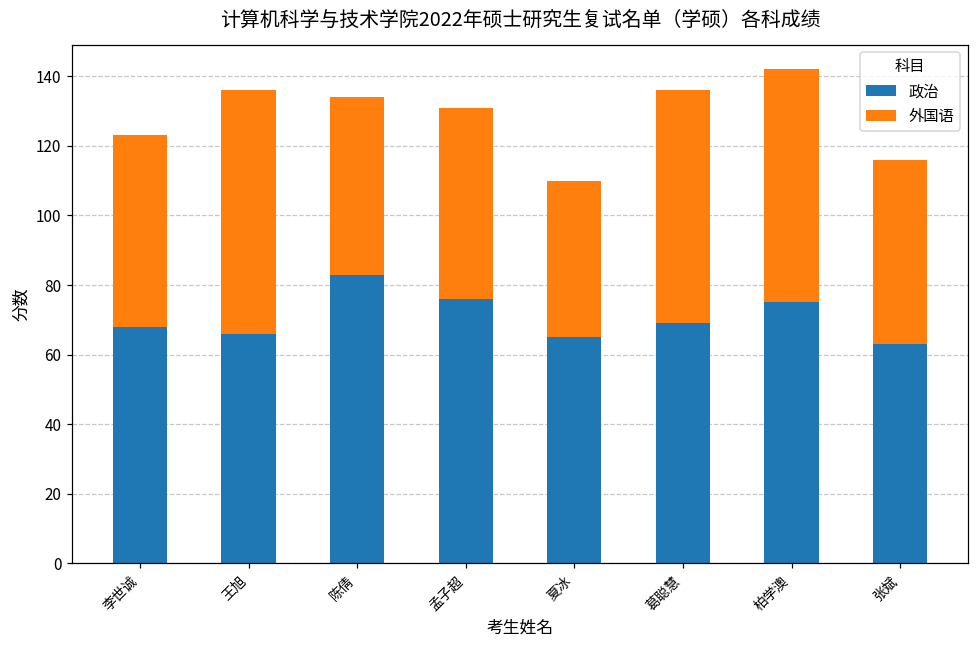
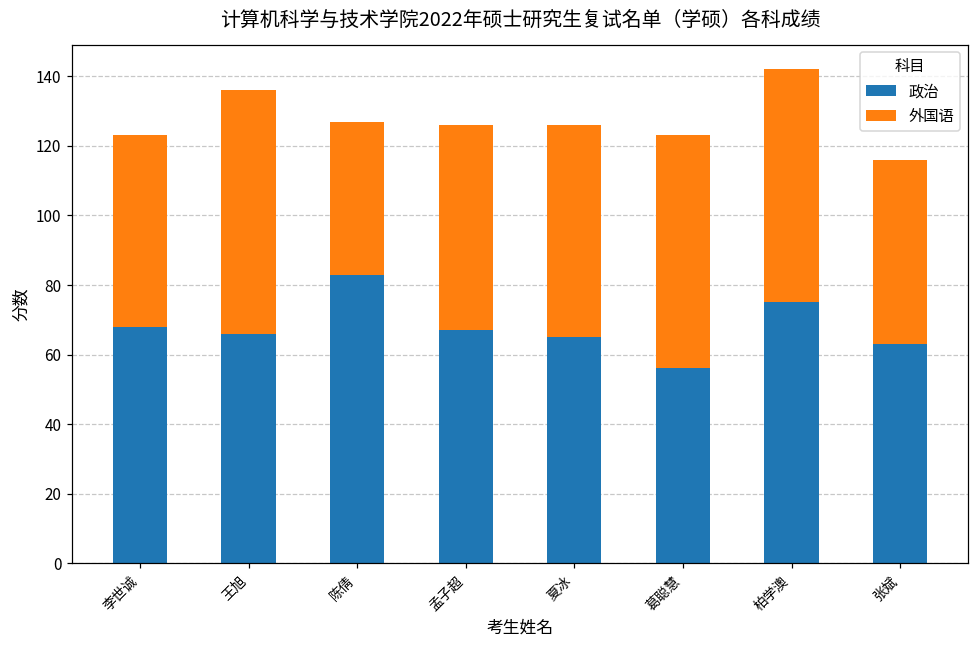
  {
    "政治": {
      "李世诚": 68,
      "王旭": 66,
      "陈倩": 83,
-     "孟子超": 76,
+     "孟子超": 67,
      "夏冰": 65,
-     "葛聪慧": 69,
+     "葛聪慧": 56,
      "柏学澳": 75,
      "张斌": 63
    },
    "外国语": {
      "李世诚": 55,
      "王旭": 70,
-     "陈倩": 51,
-     "孟子超": 55,
-     "夏冰": 45,
+     "陈倩": 44,
+     "孟子超": 59,
+     "夏冰": 61,
      "葛聪慧": 67,
      "柏学澳": 67,
      "张斌": 53
    }
  }
